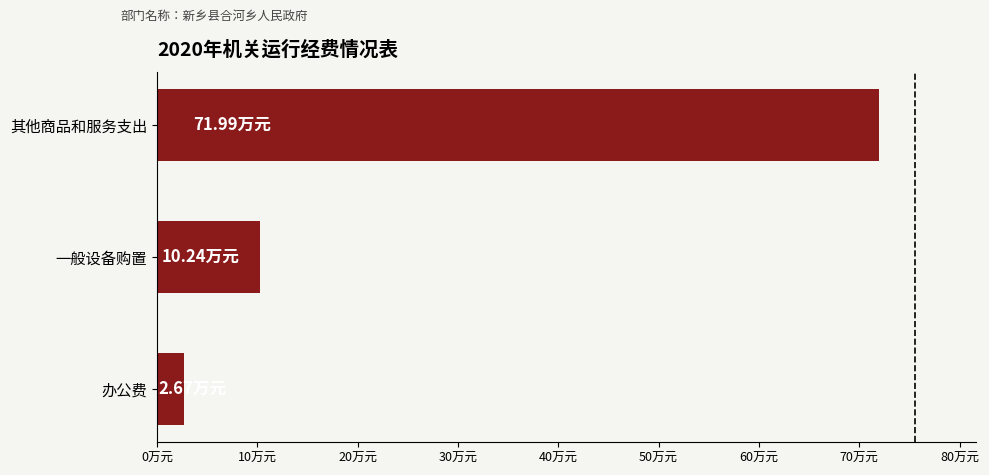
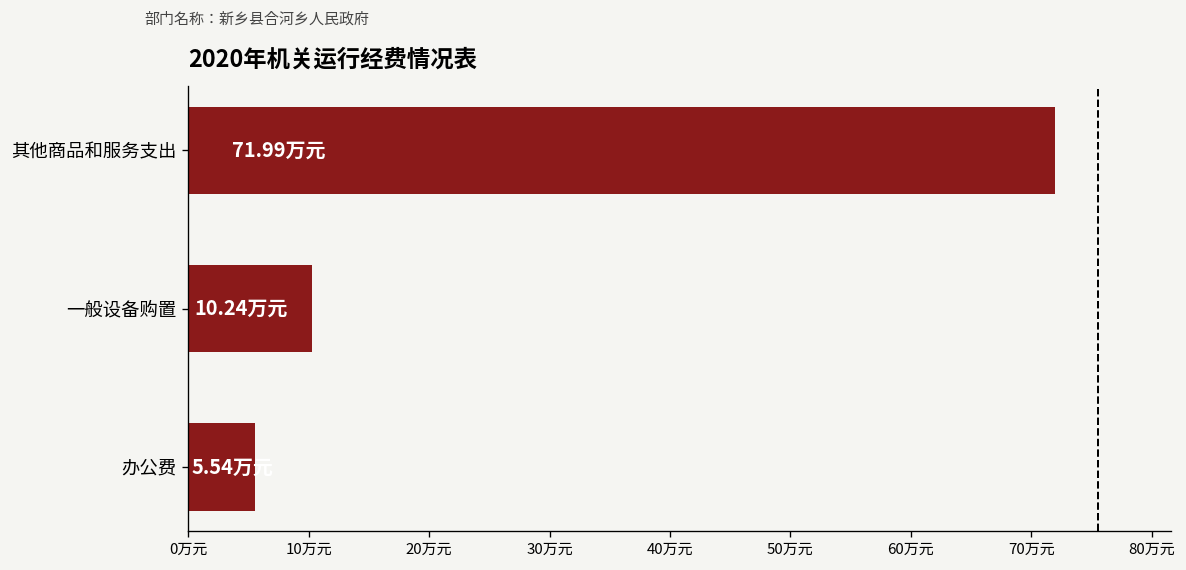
  {
-   "办公费": "2.7万元"
+   "办公费": "5.5万元"
  }
